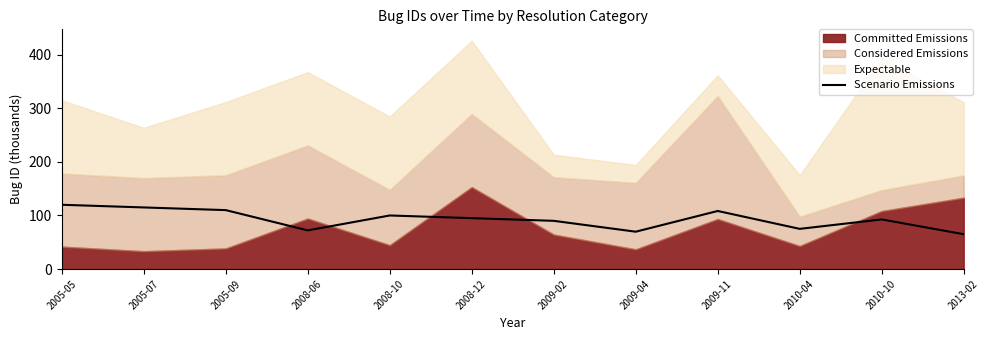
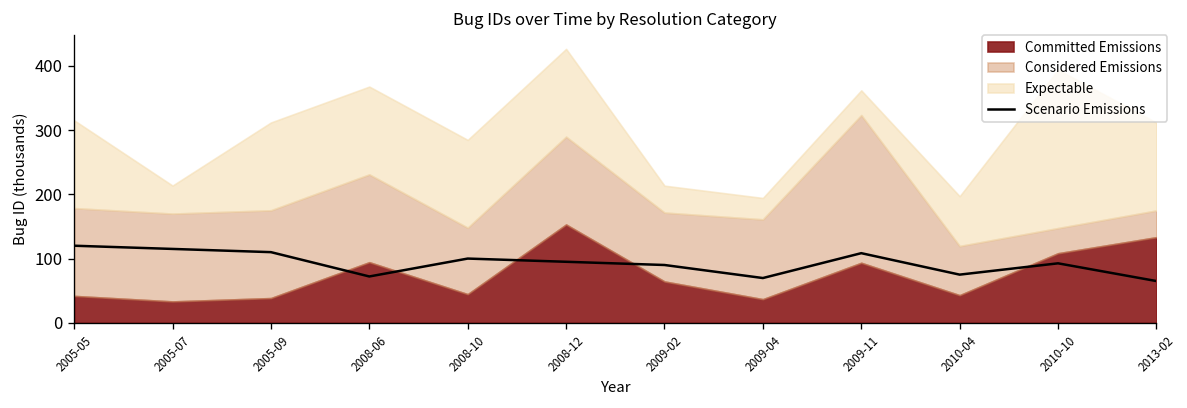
  {
    "Scenario Emissions": {
      "2005-05": 120,
      "2005-07": 120,
      "2005-09": 110,
      "2008-06": 70,
      "2008-10": 100,
      "2008-12": 100,
      "2009-02": 90,
      "2009-04": 70,
      "2009-11": 110,
      "2010-04": 80,
      "2010-10": 90,
      "2013-02": 70
    },
    "Committed Emissions": {
      "2005-05": 40,
      "2005-07": 30,
      "2005-09": 40,
      "2008-06": 90,
      "2008-10": 40,
      "2008-12": 150,
      "2009-02": 60,
      "2009-04": 40,
      "2009-11": 90,
      "2010-04": 40,
      "2010-10": 110,
      "2013-02": 130
    },
    "Considered Emissions": {
      "2005-05": 140,
      "2005-07": 140,
      "2005-09": 140,
      "2008-06": 140,
      "2008-10": 100,
      "2008-12": 140,
      "2009-02": 110,
      "2009-04": 120,
      "2009-11": 230,
-     "2010-04": 50,
+     "2010-04": 80,
      "2010-10": 40,
      "2013-02": 40
    },
    "Expectable": {
      "2005-05": 140,
-     "2005-07": 90,
+     "2005-07": 40,
      "2005-09": 140,
      "2008-06": 140,
      "2008-10": 140,
      "2008-12": 140,
      "2009-02": 40,
      "2009-04": 30,
      "2009-11": 40,
      "2010-04": 80,
      "2013-02": 140
    }
  }
